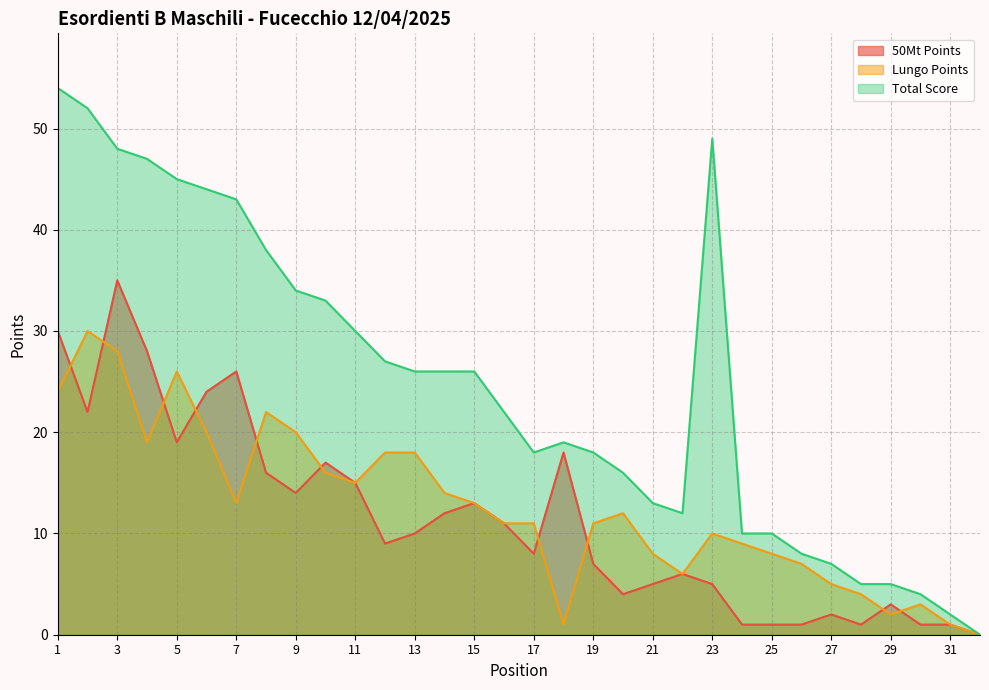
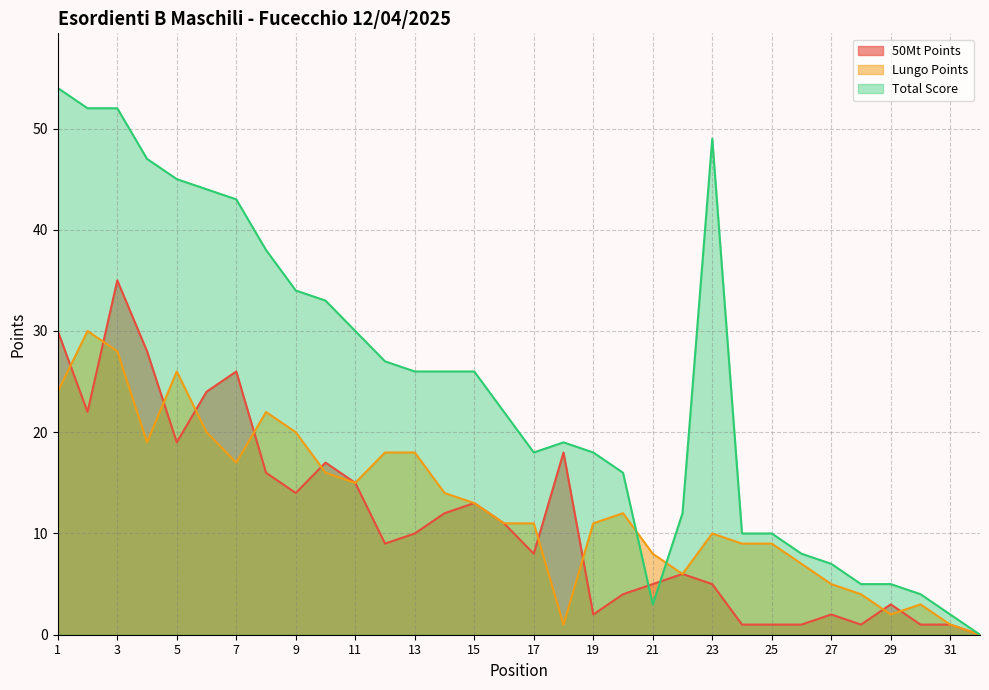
  {
    "50Mt Points": {
      "1": 30,
      "3": 35,
      "5": 19,
      "7": 26,
      "9": 14,
      "13": 10,
      "17": 8,
-     "19": 7,
+     "19": 2,
      "21": 5,
      "23": 5,
      "25": 1,
      "27": 2,
      "29": 3
    },
    "Lungo Points": {
      "1": 24,
      "3": 28,
      "5": 26,
-     "7": 13,
+     "7": 17,
      "9": 20,
      "13": 18,
      "17": 11,
      "19": 11,
      "21": 8,
      "23": 10,
-     "25": 8,
+     "25": 9,
      "27": 5,
      "29": 2
    },
    "Total Score": {
      "1": 54,
-     "3": 48,
+     "3": 52,
      "5": 45,
      "7": 43,
      "9": 34,
      "11": 30,
      "13": 26,
      "15": 26,
      "17": 18,
      "19": 18,
-     "21": 13,
+     "21": 3,
      "23": 49,
      "25": 10,
      "27": 7,
      "29": 5,
      "31": 2
    }
  }
